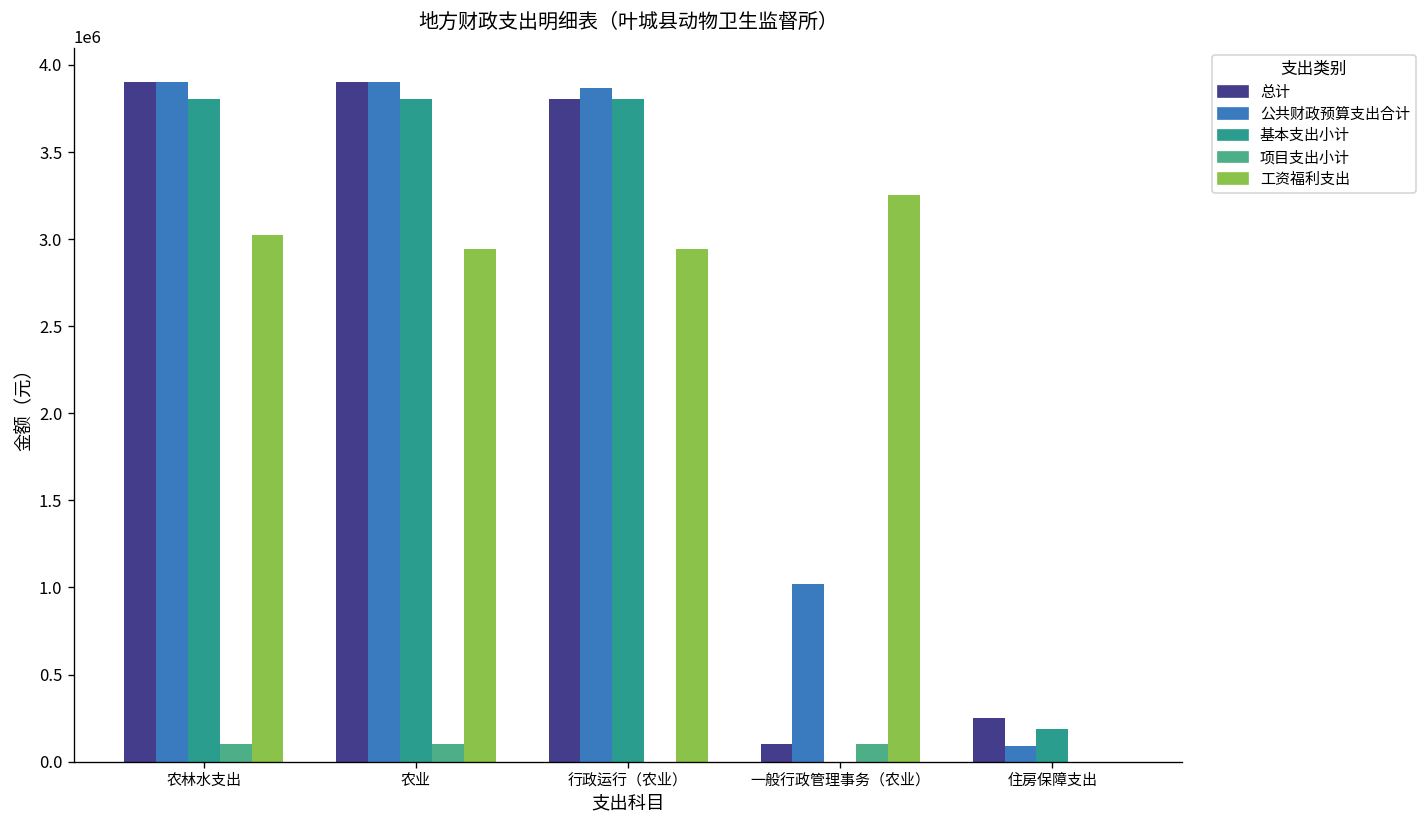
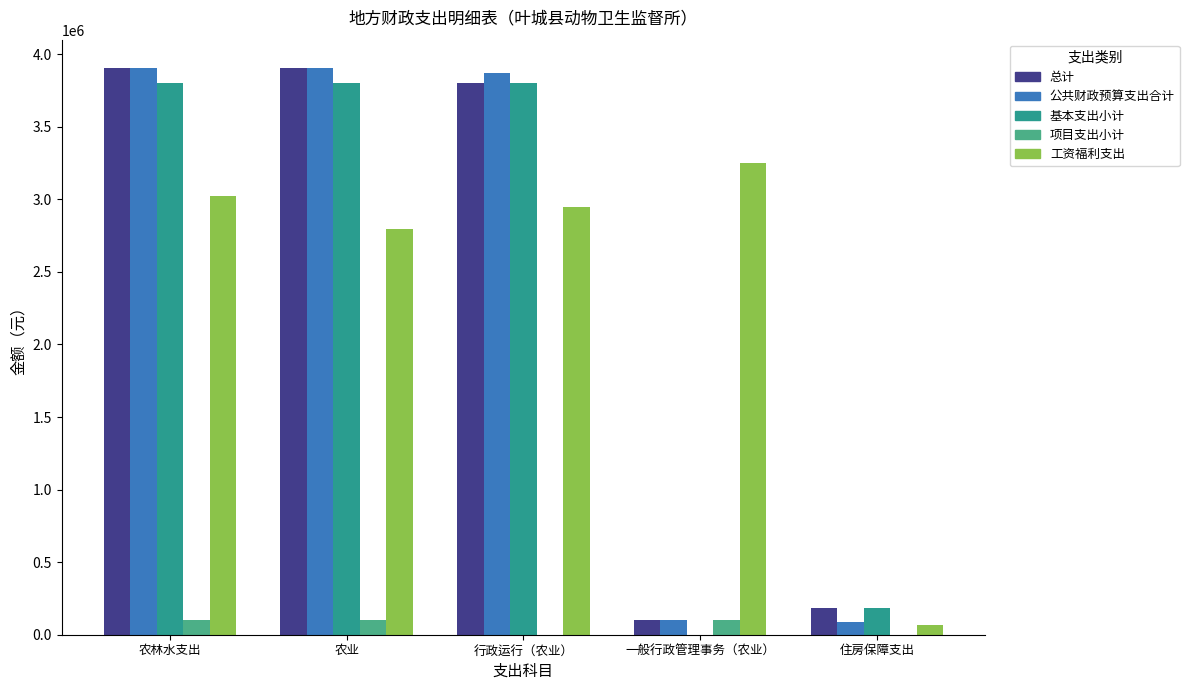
  {
    "总计": {
      "农林水支出": 3900000,
      "农业": 3900000,
      "行政运行（农业）": 3800000,
      "一般行政管理事务（农业）": 100000,
-     "住房保障支出": 250000
+     "住房保障支出": 190000
    },
    "公共财政预算支出合计": {
      "农林水支出": 3900000,
      "农业": 3900000,
      "行政运行（农业）": 3870000,
-     "一般行政管理事务（农业）": 1020000,
+     "一般行政管理事务（农业）": 100000,
      "住房保障支出": 90000
    },
    "工资福利支出": {
      "农林水支出": 3020000,
-     "农业": 2950000,
+     "农业": 2800000,
      "行政运行（农业）": 2950000,
      "一般行政管理事务（农业）": 3250000,
-     "住房保障支出": 0
+     "住房保障支出": 60000
    }
  }
